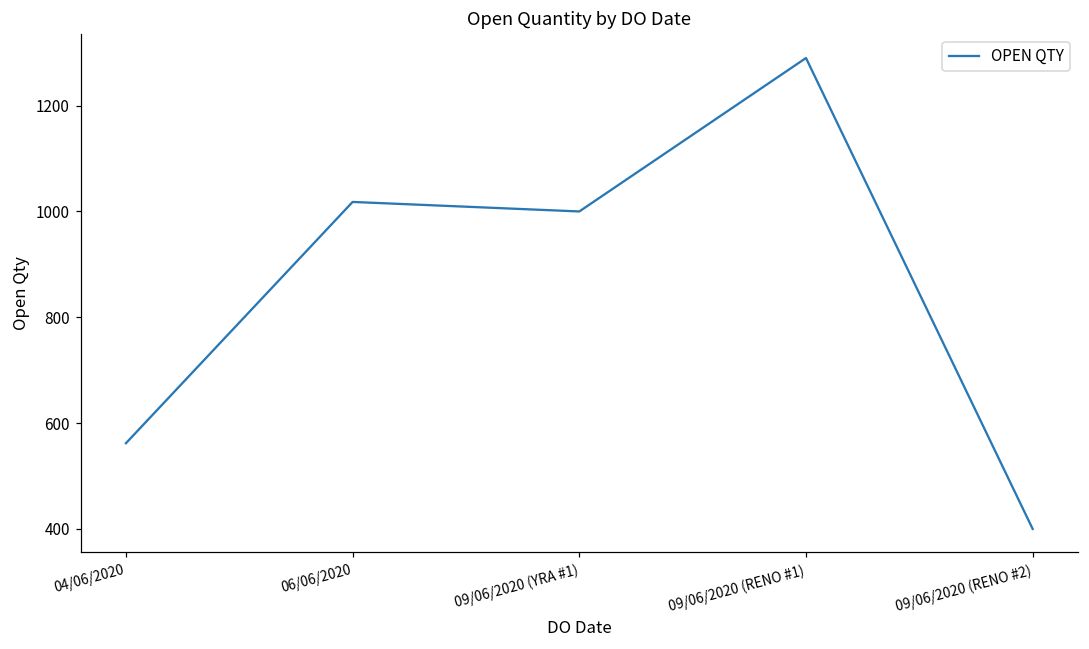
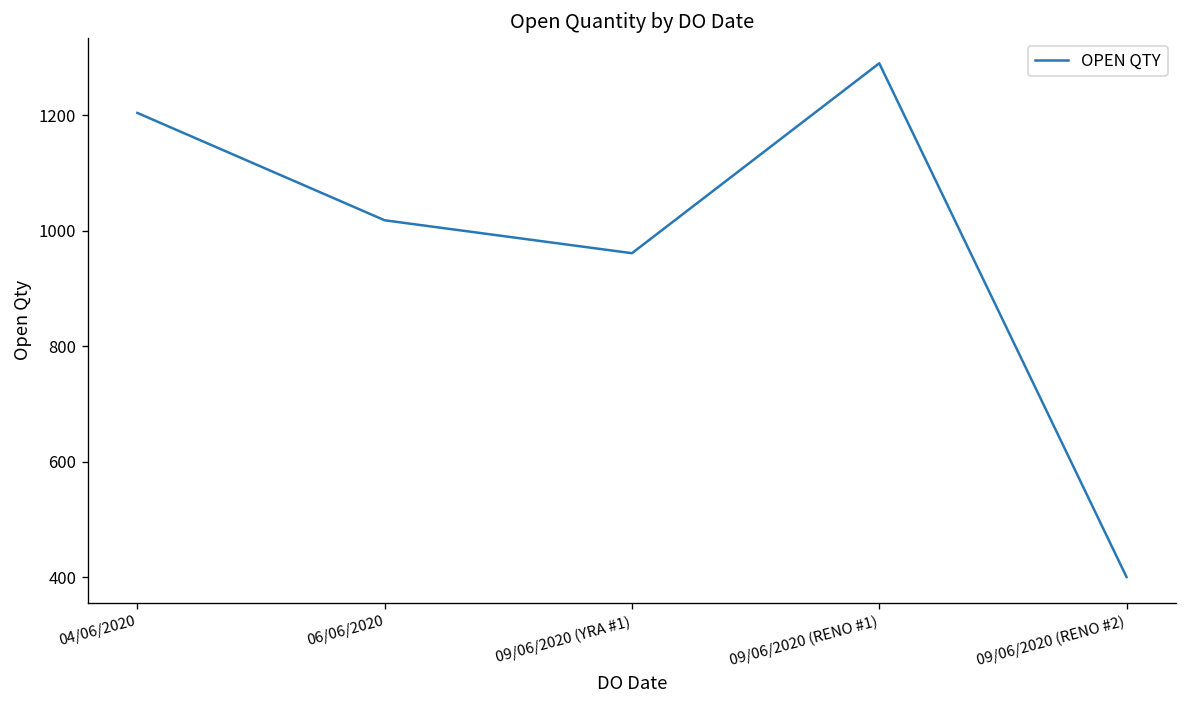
  {
-   "04/06/2020": 560,
+   "04/06/2020": 1200,
    "06/06/2020": 1020,
-   "09/06/2020 (YRA #1)": 1000,
+   "09/06/2020 (YRA #1)": 960,
    "09/06/2020 (RENO #1)": 1290,
    "09/06/2020 (RENO #2)": 400
  }
